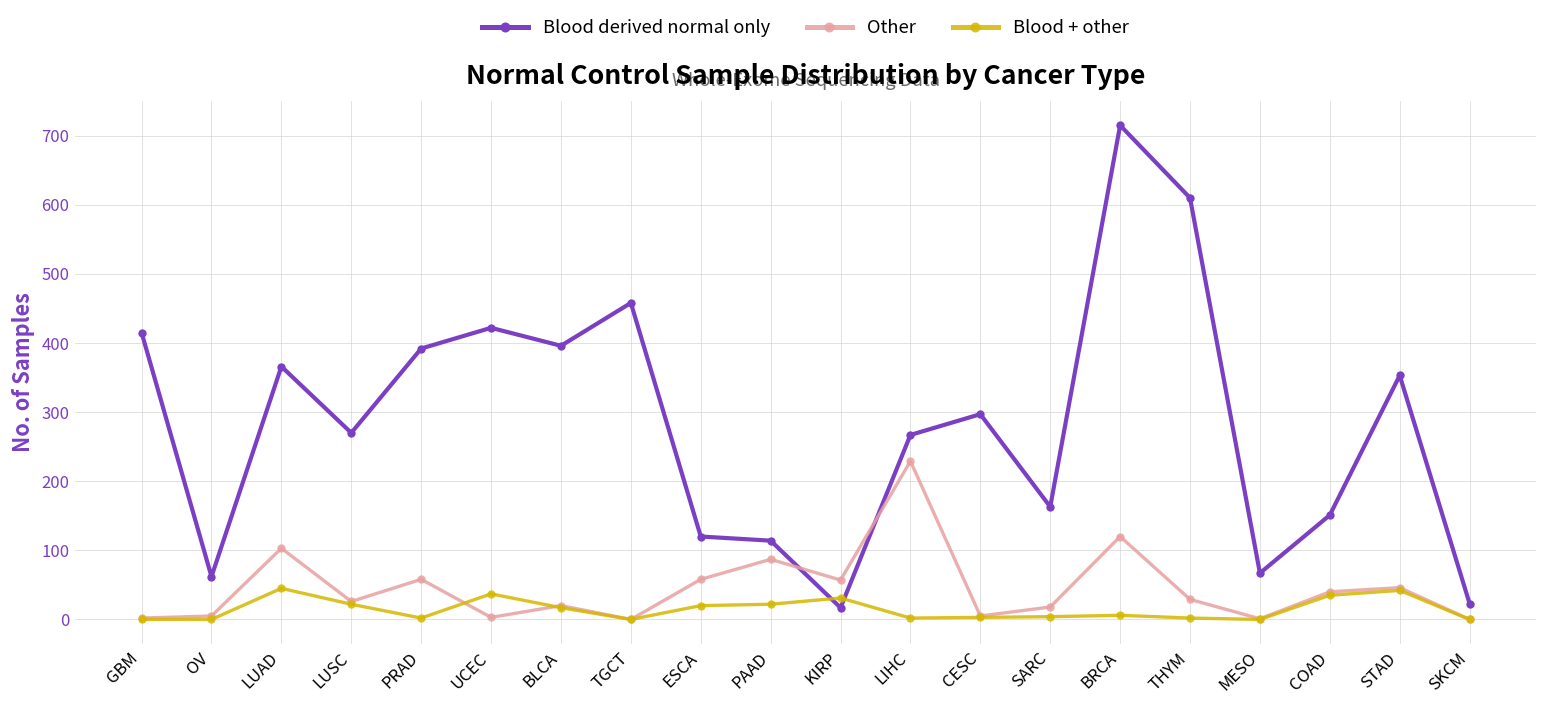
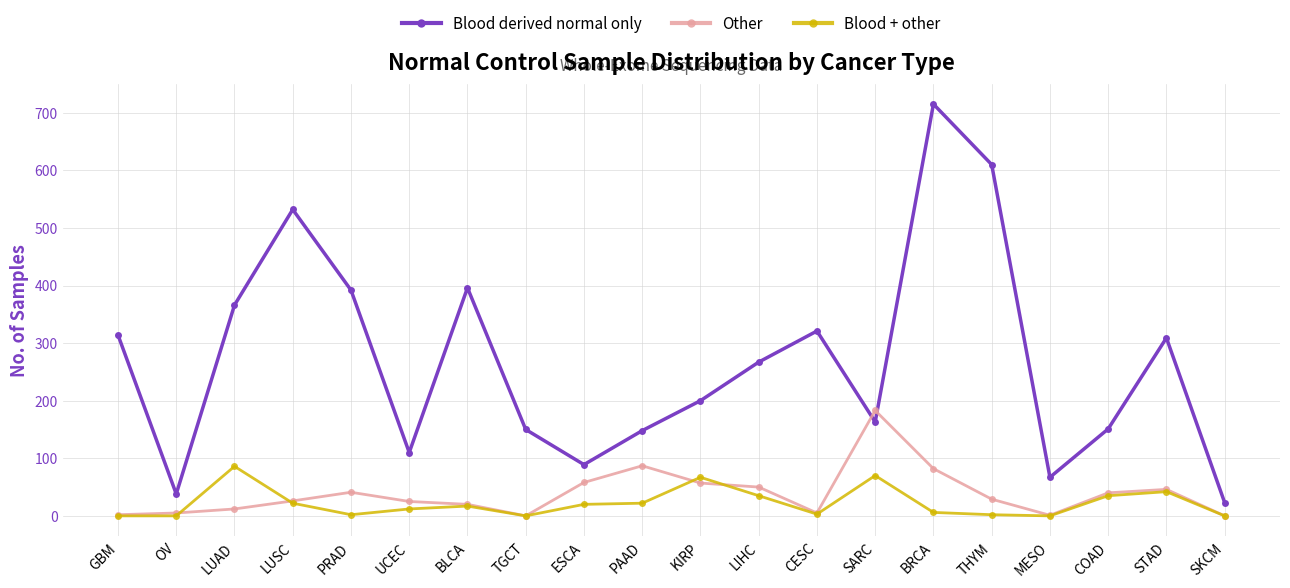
  {
    "Blood derived normal only": {
-     "GBM": 420,
-     "OV": 60,
+     "GBM": 310,
+     "OV": 40,
      "LUAD": 370,
-     "LUSC": 270,
+     "LUSC": 530,
      "PRAD": 390,
-     "UCEC": 420,
+     "UCEC": 110,
      "BLCA": 400,
-     "TGCT": 460,
-     "ESCA": 120,
-     "PAAD": 110,
-     "KIRP": 20,
+     "TGCT": 150,
+     "ESCA": 90,
+     "PAAD": 150,
+     "KIRP": 200,
      "LIHC": 270,
-     "CESC": 300,
+     "CESC": 320,
      "SARC": 160,
      "BRCA": 720,
      "THYM": 610,
      "MESO": 70,
      "COAD": 150,
-     "STAD": 350,
+     "STAD": 310,
      "SKCM": 20
    },
    "Other": {
      "OV": 10,
-     "LUAD": 100,
-     "PRAD": 60,
-     "UCEC": 0,
+     "LUAD": 10,
+     "PRAD": 40,
+     "UCEC": 30,
      "ESCA": 60,
      "PAAD": 90,
      "KIRP": 60,
-     "LIHC": 230,
-     "SARC": 20,
-     "BRCA": 120,
+     "LIHC": 50,
+     "SARC": 180,
+     "BRCA": 80,
      "THYM": 30,
      "COAD": 40
    },
    "Blood + other": {
      "OV": 0,
-     "LUAD": 50,
+     "LUAD": 90,
      "PRAD": 0,
-     "UCEC": 40,
+     "UCEC": 10,
      "ESCA": 20,
      "PAAD": 20,
-     "KIRP": 30,
-     "LIHC": 0,
-     "SARC": 0,
+     "KIRP": 70,
+     "LIHC": 40,
+     "SARC": 70,
      "BRCA": 10,
      "THYM": 0,
      "COAD": 40
    }
  }
